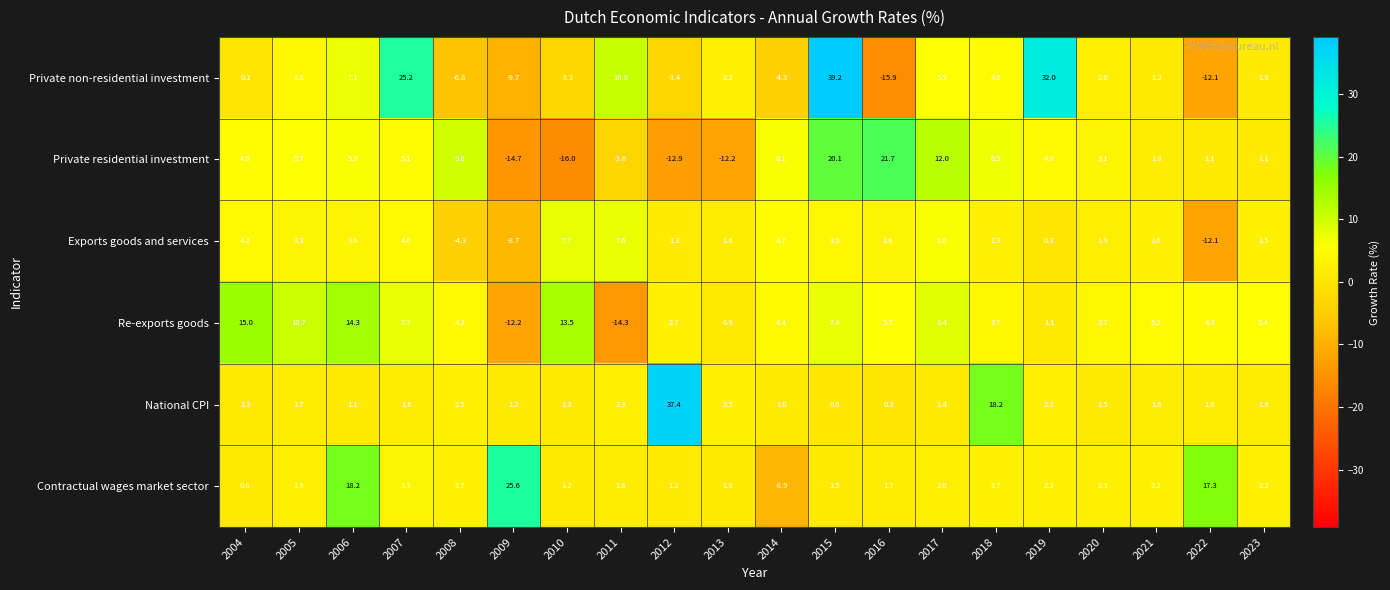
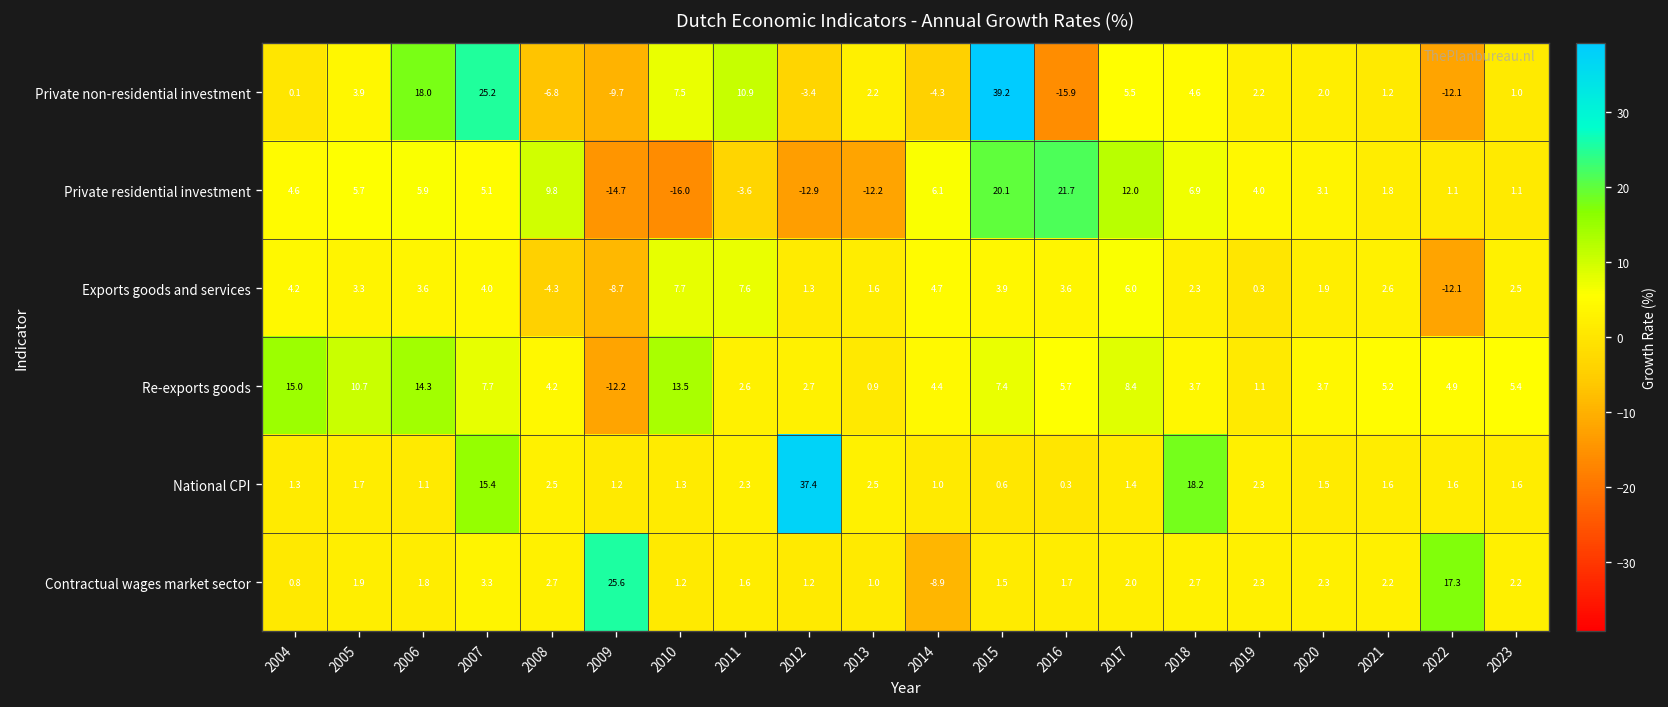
  {
    "Private non-residential investment": {
      "2004": 0.1,
      "2005": 3.9,
-     "2006": 7.1,
+     "2006": 18.0,
      "2007": 25.2,
      "2008": -6.8,
      "2009": -9.7,
-     "2010": -3.3,
+     "2010": 7.5,
      "2011": 10.9,
      "2012": -3.4,
      "2013": 2.2,
      "2014": -4.3,
      "2015": 39.2,
      "2016": -15.9,
      "2017": 5.5,
      "2018": 4.6,
-     "2019": 32.0,
+     "2019": 2.2,
      "2020": 2.0,
      "2021": 1.2,
      "2023": 1.0
    },
    "Private residential investment": {
      "2004": 4.6,
      "2005": 5.7,
      "2006": 5.9,
      "2007": 5.1,
      "2008": 9.8,
      "2009": -14.7,
      "2010": -16.0,
      "2011": -3.6,
      "2012": -12.9,
      "2013": -12.2,
      "2014": 6.1,
      "2015": 20.1,
      "2016": 21.7,
      "2017": 12.0,
      "2018": 6.9,
      "2019": 4.0,
      "2020": 3.1,
      "2021": 1.8,
      "2022": 1.1,
      "2023": 1.1
    },
    "Exports goods and services": {
      "2004": 4.2,
      "2005": 3.3,
      "2006": 3.6,
      "2007": 4.0,
      "2008": -4.3,
      "2009": -8.7,
      "2010": 7.7,
      "2011": 7.6,
      "2012": 1.3,
      "2013": 1.6,
      "2014": 4.7,
      "2015": 3.9,
      "2016": 3.6,
      "2017": 6.0,
      "2018": 2.3,
      "2019": 0.3,
      "2020": 1.9,
      "2021": 2.6,
      "2022": -12.1,
      "2023": 2.5
    },
    "Re-exports goods": {
      "2004": 15.0,
      "2005": 10.7,
      "2006": 14.3,
      "2007": 7.7,
      "2008": 4.2,
      "2009": -12.2,
      "2010": 13.5,
-     "2011": -14.3,
+     "2011": 2.6,
      "2012": 2.7,
      "2013": 0.9,
      "2014": 4.4,
      "2015": 7.4,
      "2016": 5.7,
      "2017": 8.4,
      "2018": 3.7,
      "2019": 1.1,
      "2020": 3.7,
      "2021": 5.2,
      "2022": 4.9,
      "2023": 5.4
    },
    "National CPI": {
      "2004": 1.3,
      "2005": 1.7,
      "2006": 1.1,
-     "2007": 1.6,
+     "2007": 15.4,
      "2008": 2.5,
      "2009": 1.2,
      "2010": 1.3,
      "2011": 2.3,
      "2012": 37.4,
      "2013": 2.5,
      "2014": 1.0,
      "2015": 0.6,
      "2016": 0.3,
      "2017": 1.4,
      "2018": 18.2,
      "2019": 2.3,
      "2020": 1.5,
      "2021": 1.6,
      "2022": 1.6,
      "2023": 1.6
    },
    "Contractual wages market sector": {
      "2004": 0.8,
      "2005": 1.9,
-     "2006": 18.2,
+     "2006": 1.8,
      "2007": 3.3,
      "2008": 2.7,
      "2009": 25.6,
      "2010": 1.2,
      "2011": 1.6,
      "2012": 1.2,
      "2013": 1.0,
      "2014": -8.9,
      "2015": 1.5,
      "2016": 1.7,
      "2017": 2.0,
      "2018": 2.7,
      "2019": 2.3,
      "2020": 2.3,
      "2021": 2.2,
      "2022": 17.3,
      "2023": 2.2
    }
  }
